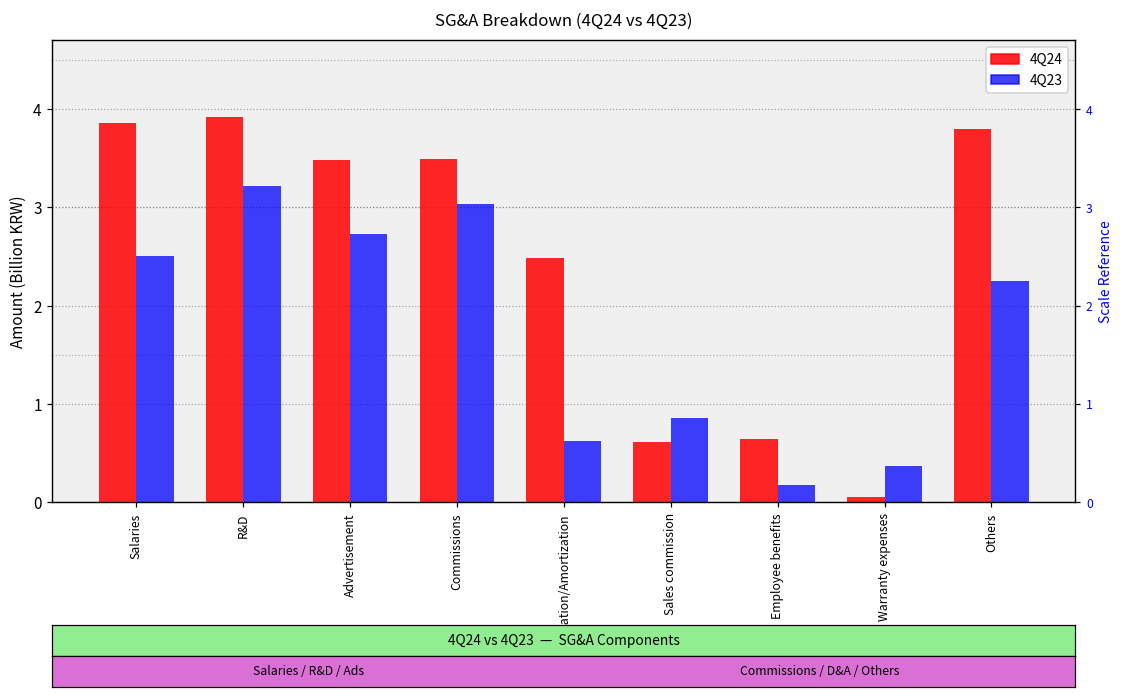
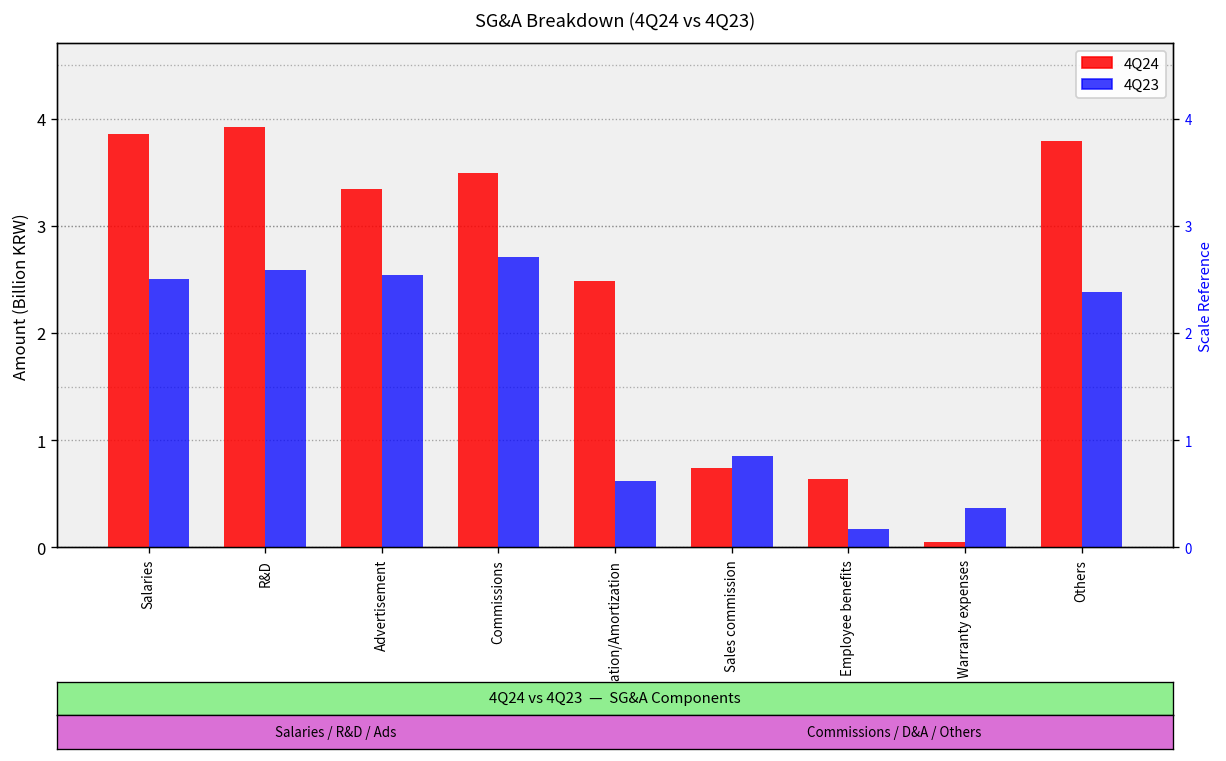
  {
    "4Q24": {
      "Salaries": 3.9,
      "R&D": 3.9,
-     "Advertisement": 3.5,
+     "Advertisement": 3.3,
      "Commissions": 3.5,
      "Depreciation/Amortization": 2.5,
-     "Sales commission": 0.6,
+     "Sales commission": 0.7,
      "Employee benefits": 0.6,
      "Warranty expenses": 0.1,
      "Others": 3.8
    },
    "4Q23": {
      "Salaries": 2.5,
-     "R&D": 3.2,
-     "Advertisement": 2.7,
-     "Commissions": 3.0,
+     "R&D": 2.6,
+     "Advertisement": 2.5,
+     "Commissions": 2.7,
      "Depreciation/Amortization": 0.6,
      "Sales commission": 0.9,
      "Employee benefits": 0.2,
      "Warranty expenses": 0.4,
-     "Others": 2.3
+     "Others": 2.4
    }
  }
